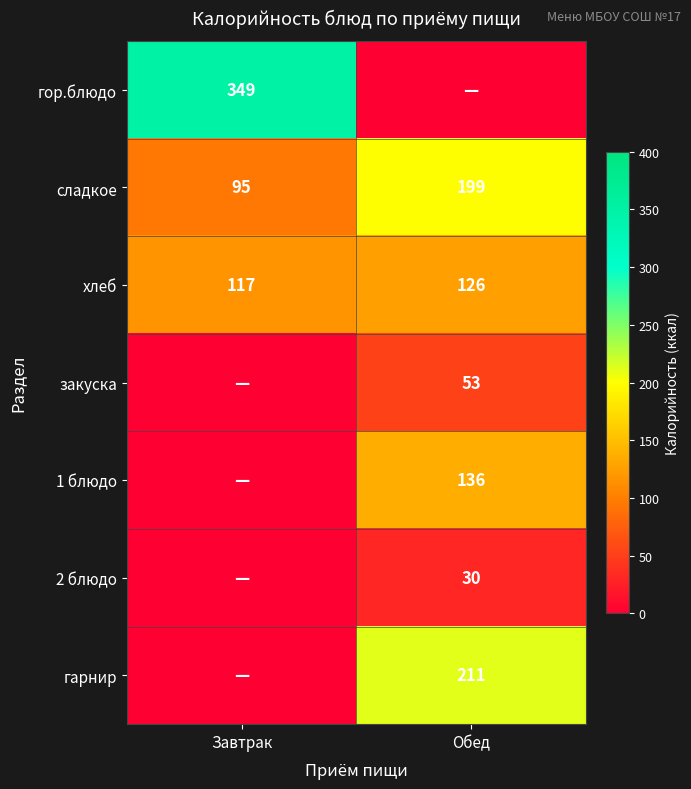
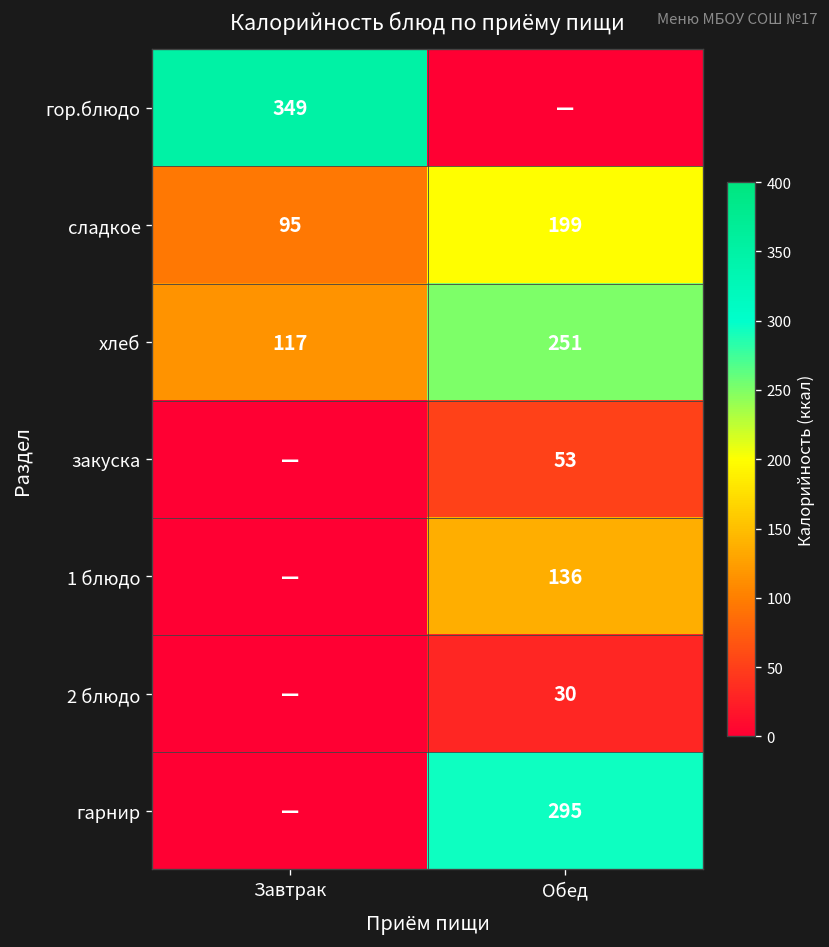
  {
    "гор.блюдо": {
      "Завтрак": 349
    },
    "сладкое": {
      "Завтрак": 95,
      "Обед": 199
    },
    "хлеб": {
      "Завтрак": 117,
-     "Обед": 126
+     "Обед": 251
    },
    "закуска": {
      "Обед": 53
    },
    "1 блюдо": {
      "Обед": 136
    },
    "2 блюдо": {
      "Обед": 30
    },
    "гарнир": {
-     "Обед": 211
+     "Обед": 295
    }
  }
